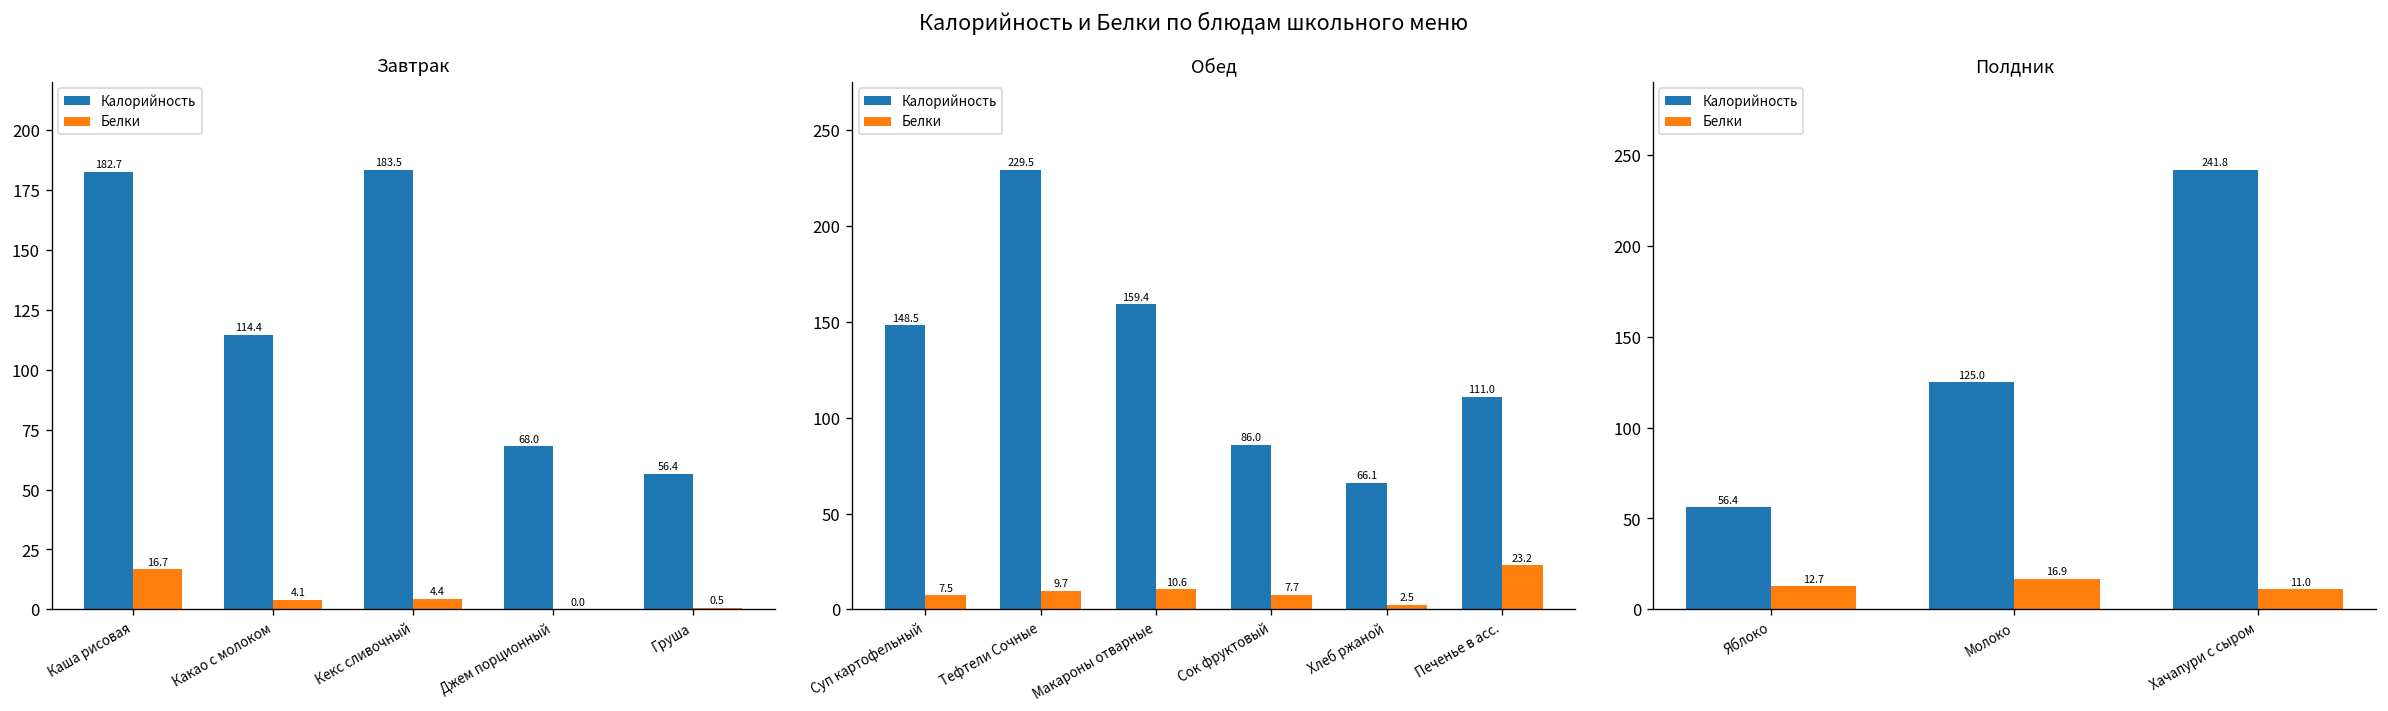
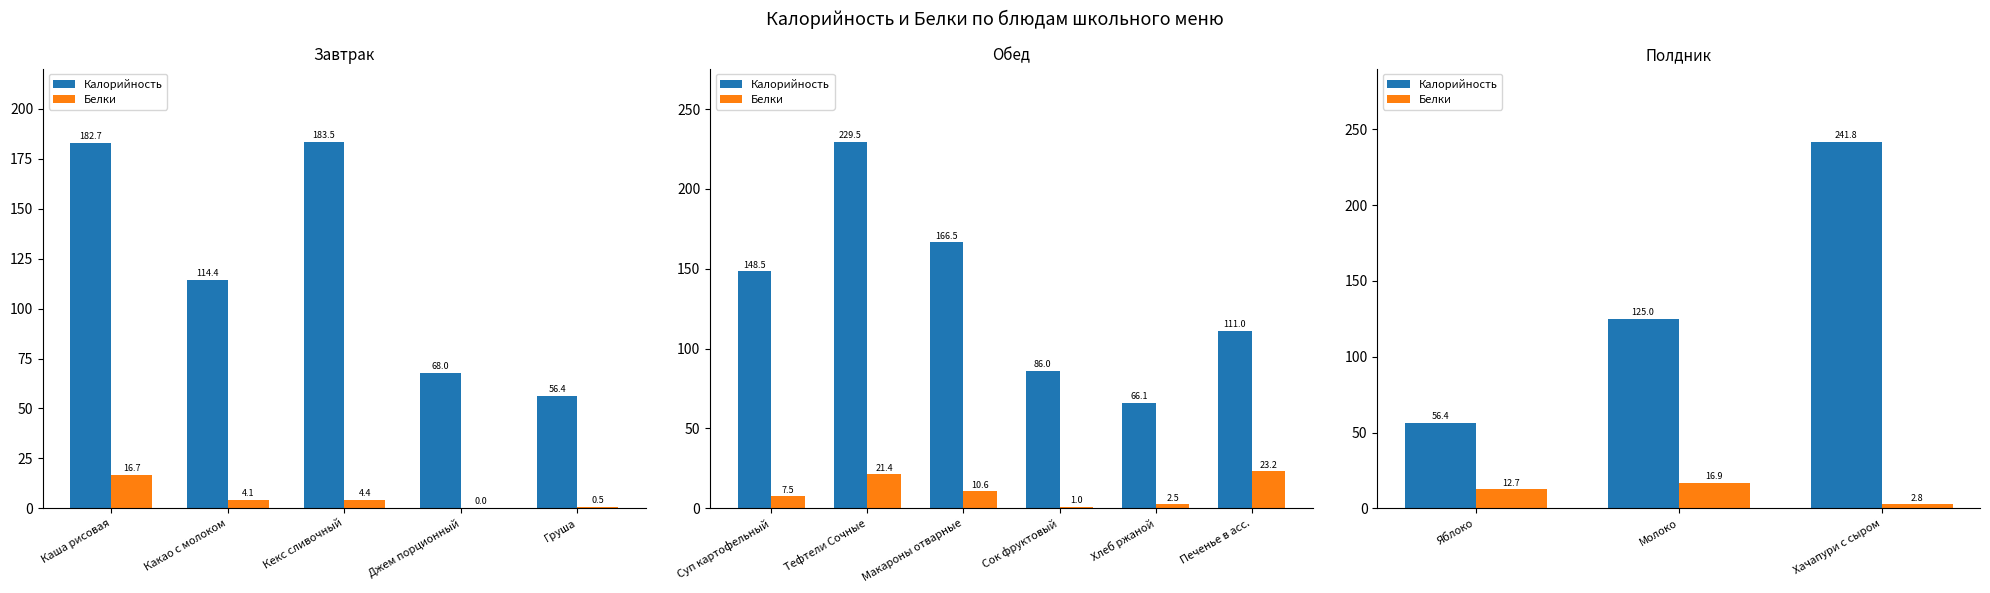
  {
    "Завтрак": {
      "Калорийность": {
        "Каша рисовая": 182.7,
        "Какао с молоком": 114.4,
        "Кекс сливочный": 183.5,
        "Джем порционный": 68.0,
        "Груша": 56.4
      },
      "Белки": {
        "Каша рисовая": 16.7,
        "Какао с молоком": 4.1,
        "Кекс сливочный": 4.4,
        "Джем порционный": 0.0,
        "Груша": 0.5
      }
    },
    "Обед": {
      "Калорийность": {
        "Суп картофельный": 148.5,
        "Тефтели Сочные": 229.5,
-       "Макароны отварные": 159.4,
+       "Макароны отварные": 166.5,
        "Сок фруктовый": 86.0,
        "Хлеб ржаной": 66.1,
        "Печенье в асс.": 111.0
      },
      "Белки": {
        "Суп картофельный": 7.5,
-       "Тефтели Сочные": 9.7,
+       "Тефтели Сочные": 21.4,
        "Макароны отварные": 10.6,
-       "Сок фруктовый": 7.7,
+       "Сок фруктовый": 1.0,
        "Хлеб ржаной": 2.5,
        "Печенье в асс.": 23.2
      }
    },
    "Полдник": {
      "Калорийность": {
        "Яблоко": 56.4,
        "Молоко": 125.0,
        "Хачапури с сыром": 241.8
      },
      "Белки": {
        "Яблоко": 12.7,
        "Молоко": 16.9,
-       "Хачапури с сыром": 11.0
+       "Хачапури с сыром": 2.8
      }
    }
  }
